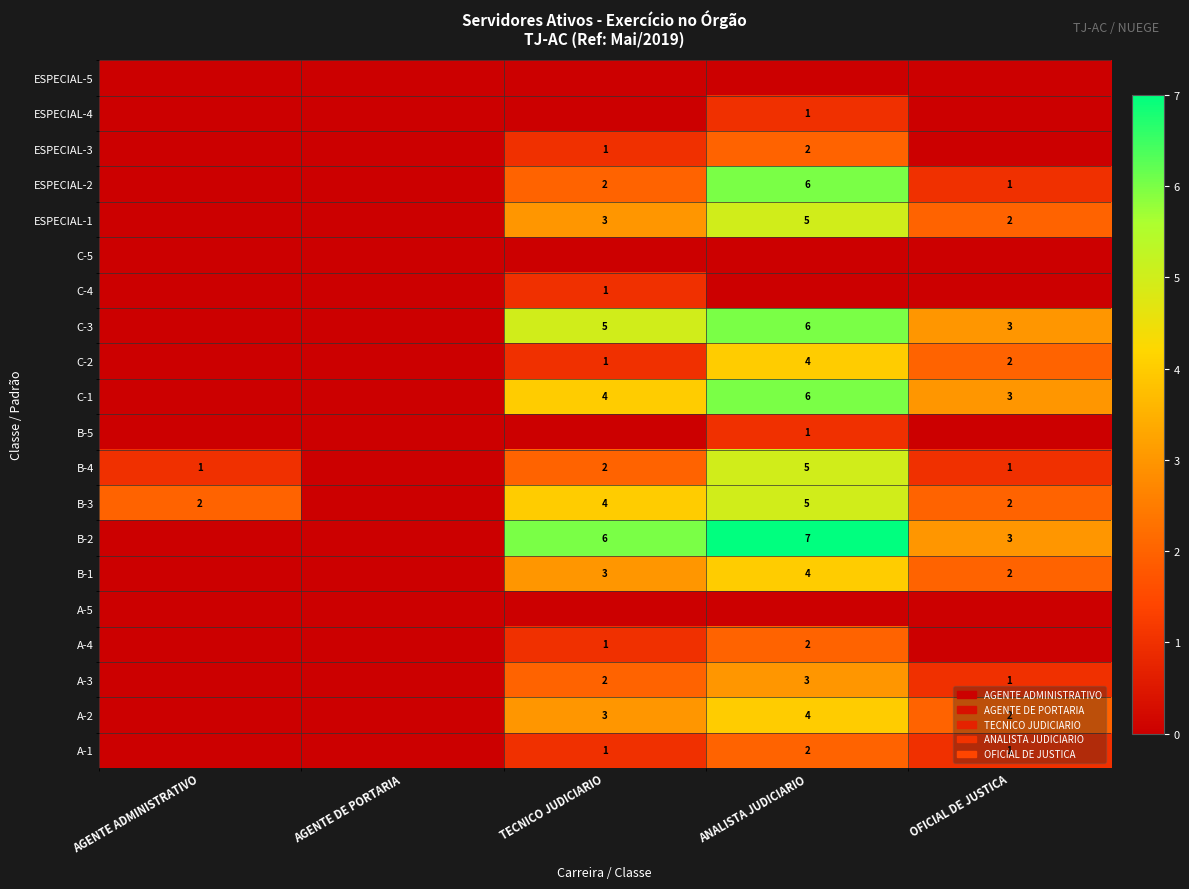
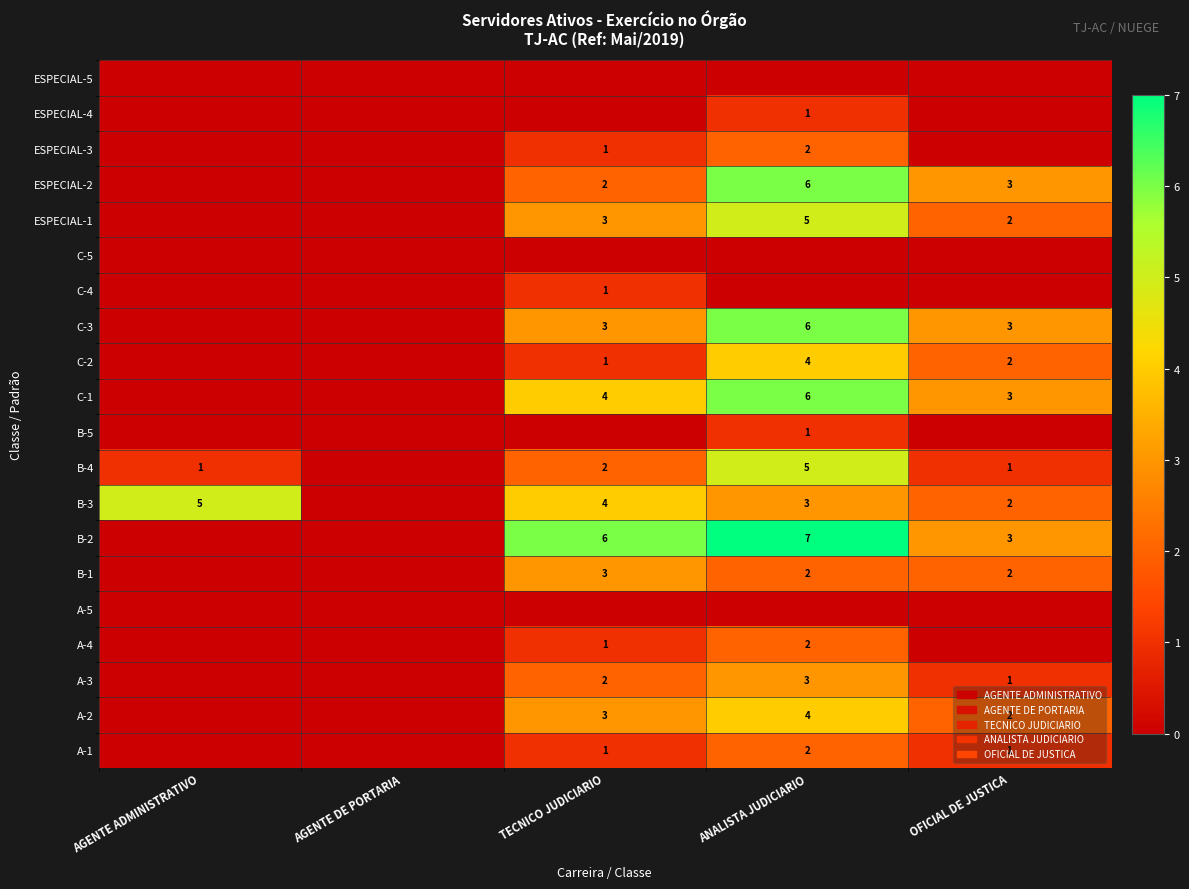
  {
    "ESPECIAL-4": {
      "ANALISTA JUDICIARIO": 1
    },
    "ESPECIAL-3": {
      "TECNICO JUDICIARIO": 1,
      "ANALISTA JUDICIARIO": 2
    },
    "ESPECIAL-2": {
      "TECNICO JUDICIARIO": 2,
      "ANALISTA JUDICIARIO": 6,
-     "OFICIAL DE JUSTICA": 1
+     "OFICIAL DE JUSTICA": 3
    },
    "ESPECIAL-1": {
      "TECNICO JUDICIARIO": 3,
      "ANALISTA JUDICIARIO": 5,
      "OFICIAL DE JUSTICA": 2
    },
    "C-4": {
      "TECNICO JUDICIARIO": 1
    },
    "C-3": {
-     "TECNICO JUDICIARIO": 5,
+     "TECNICO JUDICIARIO": 3,
      "ANALISTA JUDICIARIO": 6,
      "OFICIAL DE JUSTICA": 3
    },
    "C-2": {
      "TECNICO JUDICIARIO": 1,
      "ANALISTA JUDICIARIO": 4,
      "OFICIAL DE JUSTICA": 2
    },
    "C-1": {
      "TECNICO JUDICIARIO": 4,
      "ANALISTA JUDICIARIO": 6,
      "OFICIAL DE JUSTICA": 3
    },
    "B-5": {
      "ANALISTA JUDICIARIO": 1
    },
    "B-4": {
      "AGENTE ADMINISTRATIVO": 1,
      "TECNICO JUDICIARIO": 2,
      "ANALISTA JUDICIARIO": 5,
      "OFICIAL DE JUSTICA": 1
    },
    "B-3": {
-     "AGENTE ADMINISTRATIVO": 2,
+     "AGENTE ADMINISTRATIVO": 5,
      "TECNICO JUDICIARIO": 4,
-     "ANALISTA JUDICIARIO": 5,
+     "ANALISTA JUDICIARIO": 3,
      "OFICIAL DE JUSTICA": 2
    },
    "B-2": {
      "TECNICO JUDICIARIO": 6,
      "ANALISTA JUDICIARIO": 7,
      "OFICIAL DE JUSTICA": 3
    },
    "B-1": {
      "TECNICO JUDICIARIO": 3,
-     "ANALISTA JUDICIARIO": 4,
+     "ANALISTA JUDICIARIO": 2,
      "OFICIAL DE JUSTICA": 2
    },
    "A-4": {
      "TECNICO JUDICIARIO": 1,
      "ANALISTA JUDICIARIO": 2
    },
    "A-3": {
      "TECNICO JUDICIARIO": 2,
      "ANALISTA JUDICIARIO": 3,
      "OFICIAL DE JUSTICA": 1
    },
    "A-2": {
      "TECNICO JUDICIARIO": 3,
      "ANALISTA JUDICIARIO": 4
    },
    "A-1": {
      "TECNICO JUDICIARIO": 1,
      "ANALISTA JUDICIARIO": 2
    }
  }
